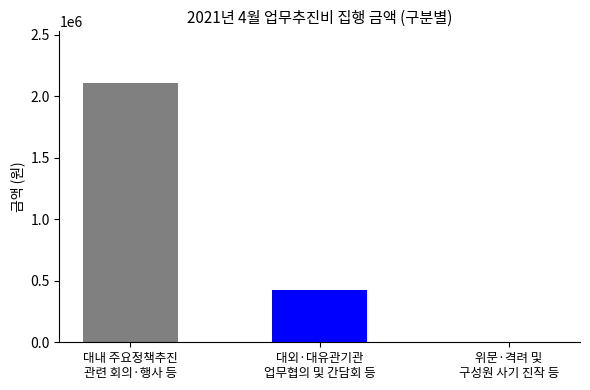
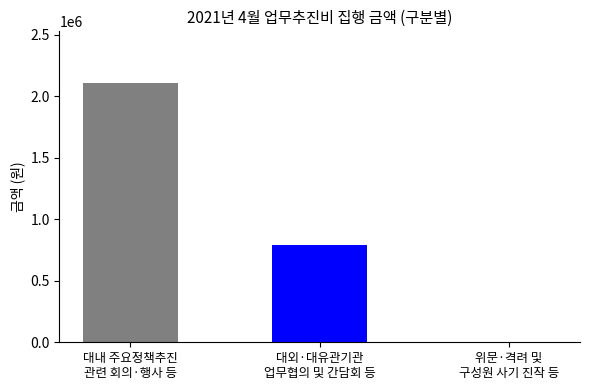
  {
    "대내 주요정책추진 관련 회의·행사 등": 2110000,
-   "대외·대유관기관 업무협의 및 간담회 등": 420000,
+   "대외·대유관기관 업무협의 및 간담회 등": 790000,
    "위문·격려 및 구성원 사기 진작 등": 0
  }
